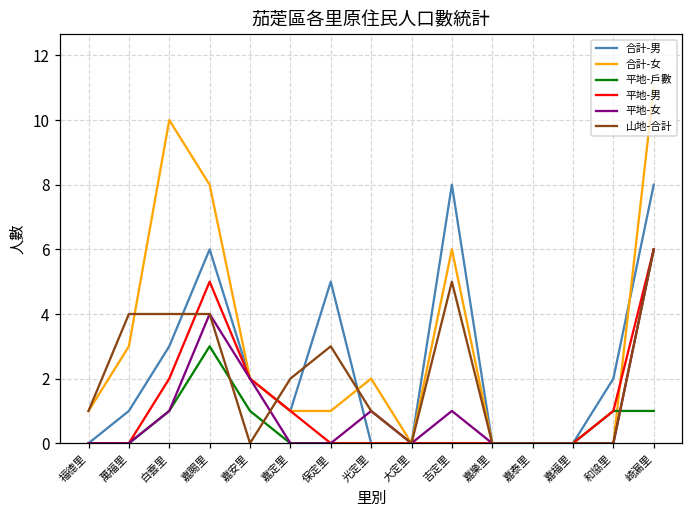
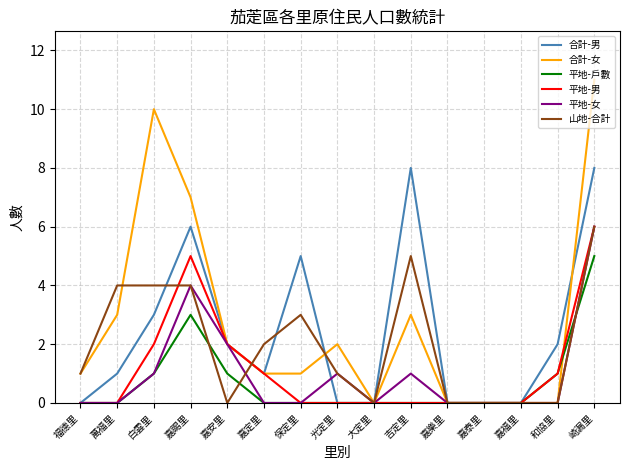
  {
    "合計-男": {
      "萬福里": 1,
      "白雲里": 3,
      "嘉賜里": 6,
      "保定里": 5,
      "吉定里": 8,
      "和協里": 2,
      "崎漏里": 8
    },
    "合計-女": {
      "萬福里": 3,
      "白雲里": 10,
-     "嘉賜里": 8,
+     "嘉賜里": 7,
      "保定里": 1,
      "光定里": 2,
-     "吉定里": 6
+     "吉定里": 3
    },
    "平地-戶數": {
      "嘉賜里": 3,
      "嘉安里": 1,
-     "崎漏里": 1
+     "崎漏里": 5
    },
    "平地-男": {
      "白雲里": 2,
      "嘉賜里": 5
    },
    "平地-女": {
      "吉定里": 1
    },
    "山地-合計": {
      "萬福里": 4,
      "白雲里": 4,
      "嘉安里": 0,
      "嘉定里": 2,
      "保定里": 3,
      "吉定里": 5
    }
  }
